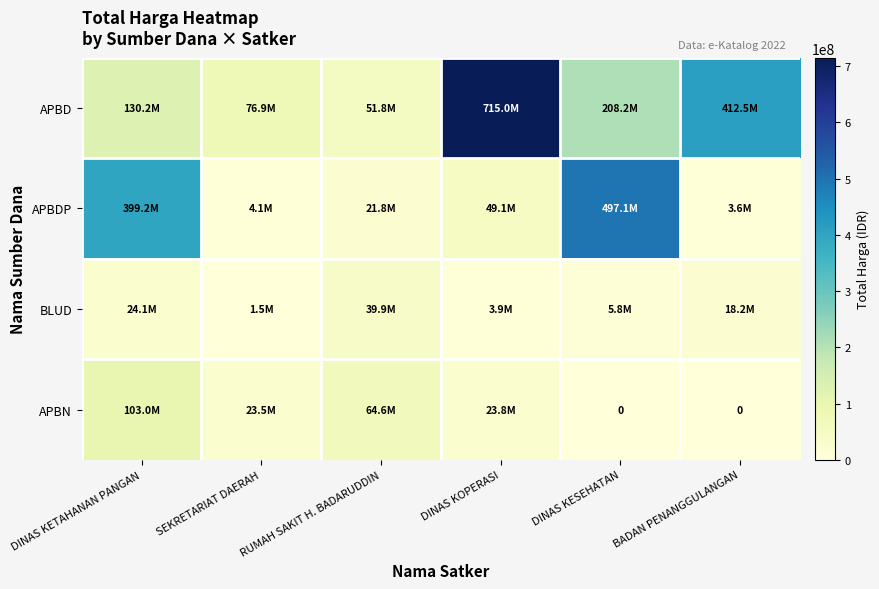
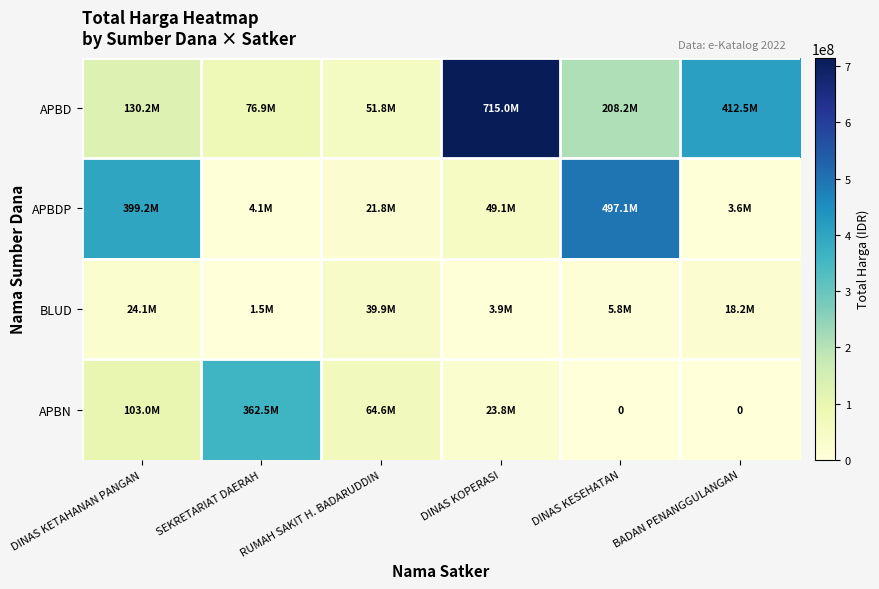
  {
    "APBD": {
      "DINAS KETAHANAN PANGAN": "130.2M",
      "SEKRETARIAT DAERAH": "76.9M",
      "RUMAH SAKIT H. BADARUDDIN": "51.8M",
      "DINAS KOPERASI": "715.0M",
      "DINAS KESEHATAN": "208.2M",
      "BADAN PENANGGULANGAN": "412.5M"
    },
    "APBDP": {
      "DINAS KETAHANAN PANGAN": "399.2M",
      "SEKRETARIAT DAERAH": "4.1M",
      "RUMAH SAKIT H. BADARUDDIN": "21.8M",
      "DINAS KOPERASI": "49.1M",
      "DINAS KESEHATAN": "497.1M",
      "BADAN PENANGGULANGAN": "3.6M"
    },
    "BLUD": {
      "DINAS KETAHANAN PANGAN": "24.1M",
      "SEKRETARIAT DAERAH": "1.5M",
      "RUMAH SAKIT H. BADARUDDIN": "39.9M",
      "DINAS KOPERASI": "3.9M",
      "DINAS KESEHATAN": "5.8M",
      "BADAN PENANGGULANGAN": "18.2M"
    },
    "APBN": {
      "DINAS KETAHANAN PANGAN": "103.0M",
-     "SEKRETARIAT DAERAH": "23.5M",
+     "SEKRETARIAT DAERAH": "362.5M",
      "RUMAH SAKIT H. BADARUDDIN": "64.6M",
      "DINAS KOPERASI": "23.8M",
      "DINAS KESEHATAN": "0",
      "BADAN PENANGGULANGAN": "0"
    }
  }
